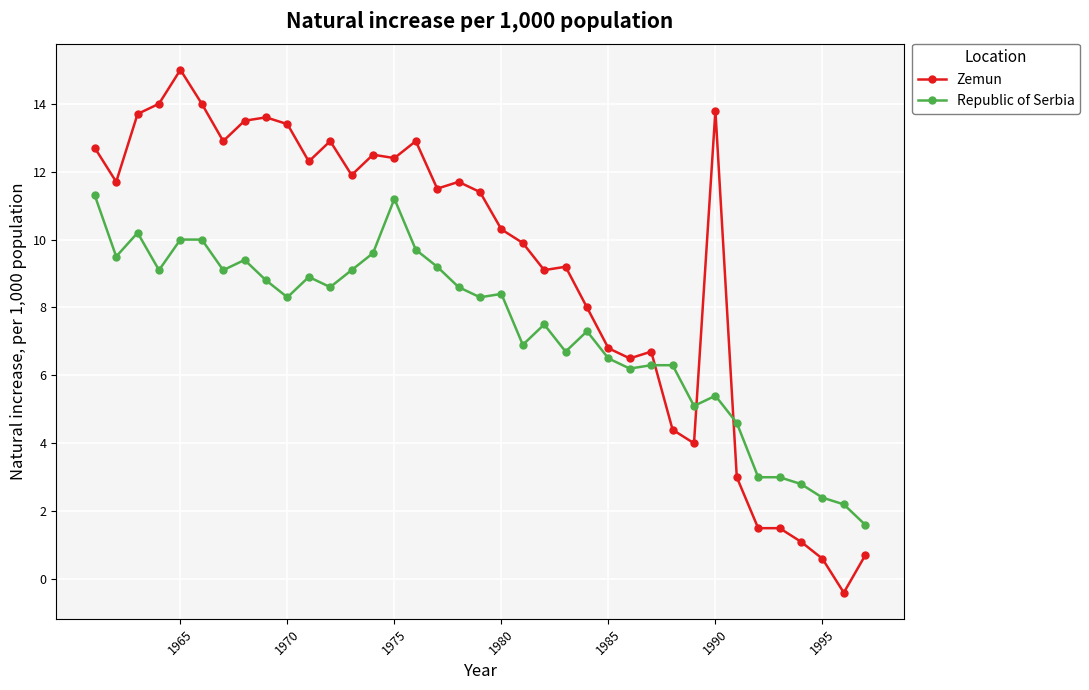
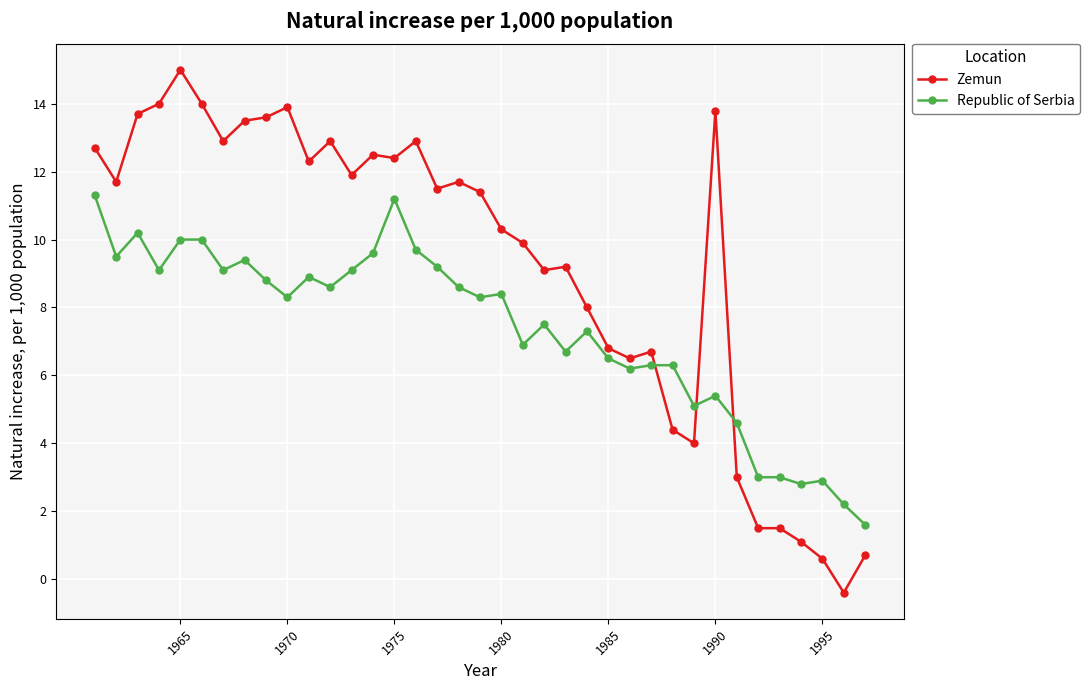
  {
    "Zemun": {
      "1965": 15.0,
-     "1970": 13.4,
+     "1970": 13.9,
      "1975": 12.4,
      "1980": 10.3,
      "1985": 6.8,
      "1990": 13.8,
      "1995": 0.6
    },
    "Republic of Serbia": {
      "1965": 10.0,
      "1970": 8.3,
      "1975": 11.2,
      "1980": 8.4,
      "1985": 6.5,
      "1990": 5.4,
-     "1995": 2.4
+     "1995": 2.9
    }
  }
